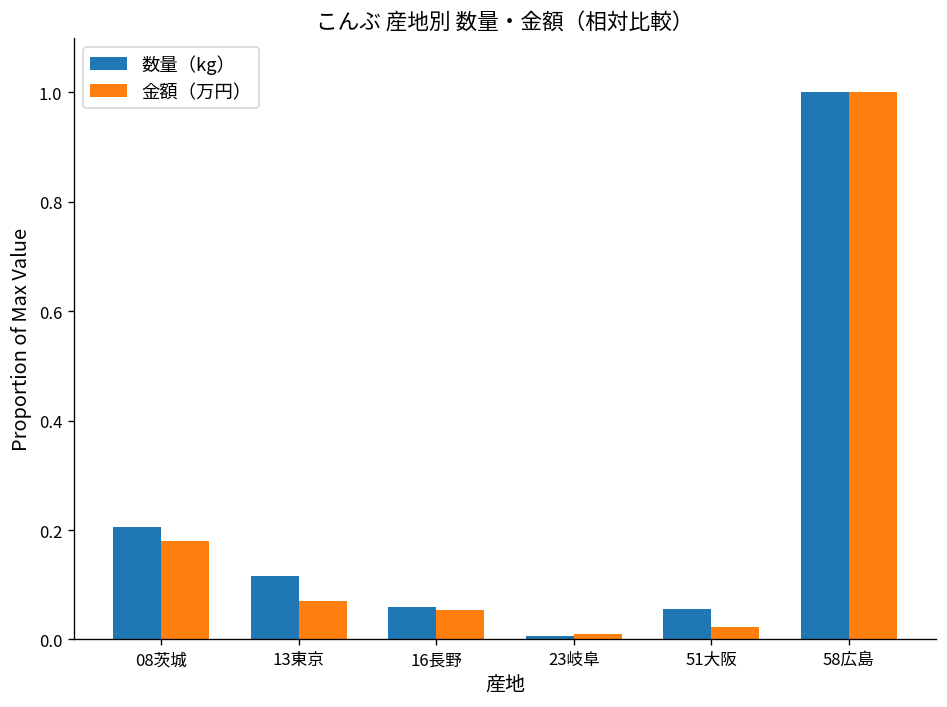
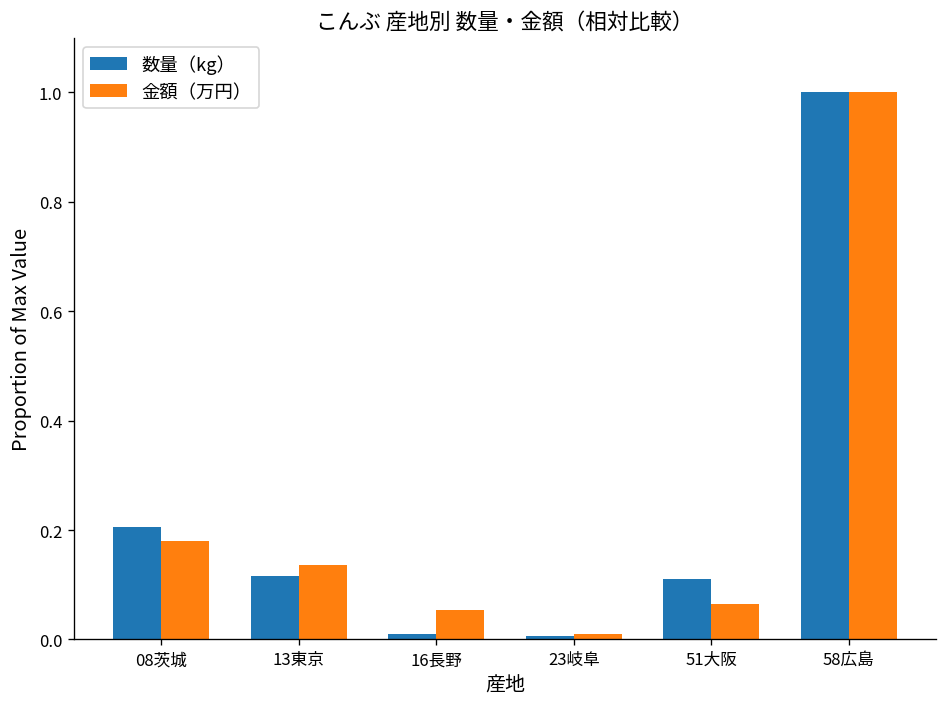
  {
    "数量（kg）": {
      "08茨城": 0.21,
      "13東京": 0.12,
-     "16長野": 0.06,
+     "16長野": 0.01,
      "23岐阜": 0.01,
-     "51大阪": 0.06,
+     "51大阪": 0.11,
      "58広島": 1.00
    },
    "金額（万円）": {
      "08茨城": 0.18,
-     "13東京": 0.07,
+     "13東京": 0.14,
      "16長野": 0.05,
      "23岐阜": 0.01,
-     "51大阪": 0.02,
+     "51大阪": 0.06,
      "58広島": 1.00
    }
  }
